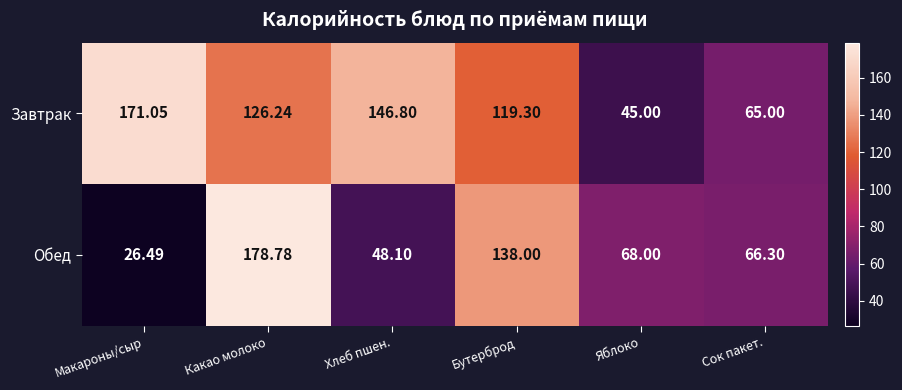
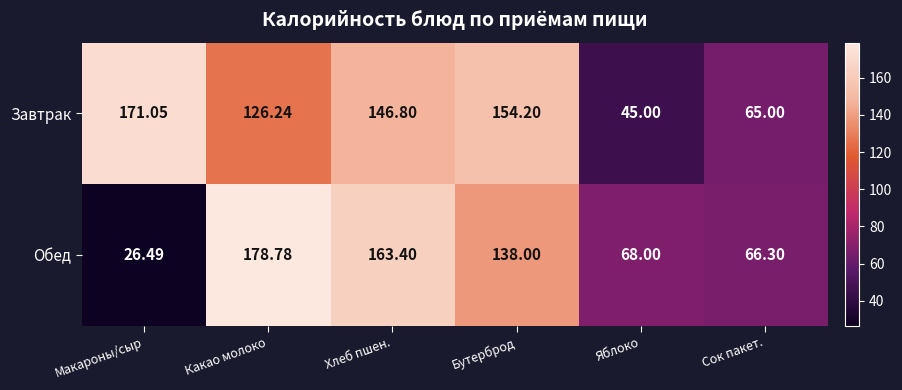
  {
    "Завтрак": {
      "Макароны/сыр": 171.05,
      "Какао молоко": 126.24,
      "Хлеб пшен.": 146.80,
-     "Бутерброд": 119.30,
+     "Бутерброд": 154.20,
      "Яблоко": 45.00,
      "Сок пакет.": 65.00
    },
    "Обед": {
      "Макароны/сыр": 26.49,
      "Какао молоко": 178.78,
-     "Хлеб пшен.": 48.10,
+     "Хлеб пшен.": 163.40,
      "Бутерброд": 138.00,
      "Яблоко": 68.00,
      "Сок пакет.": 66.30
    }
  }
